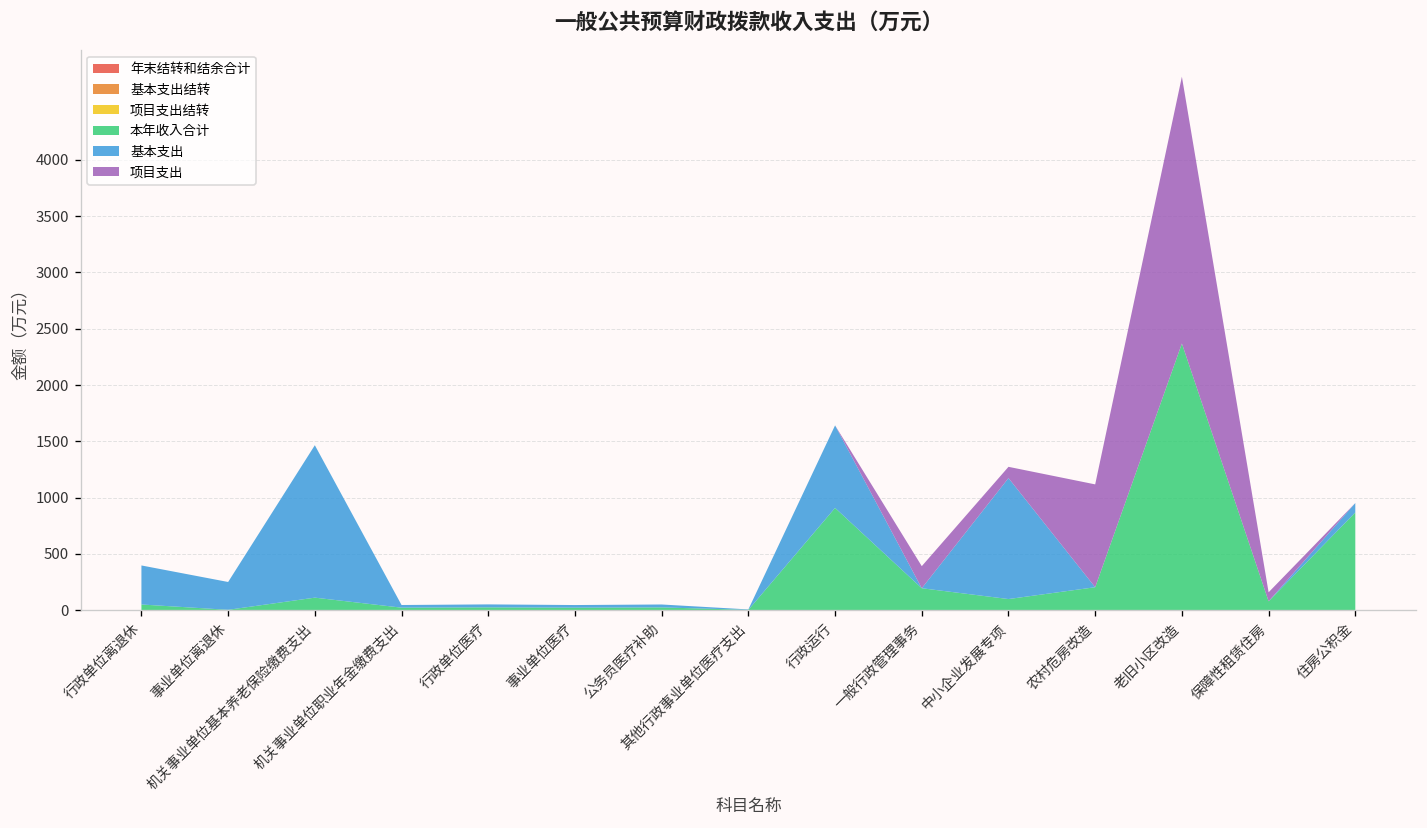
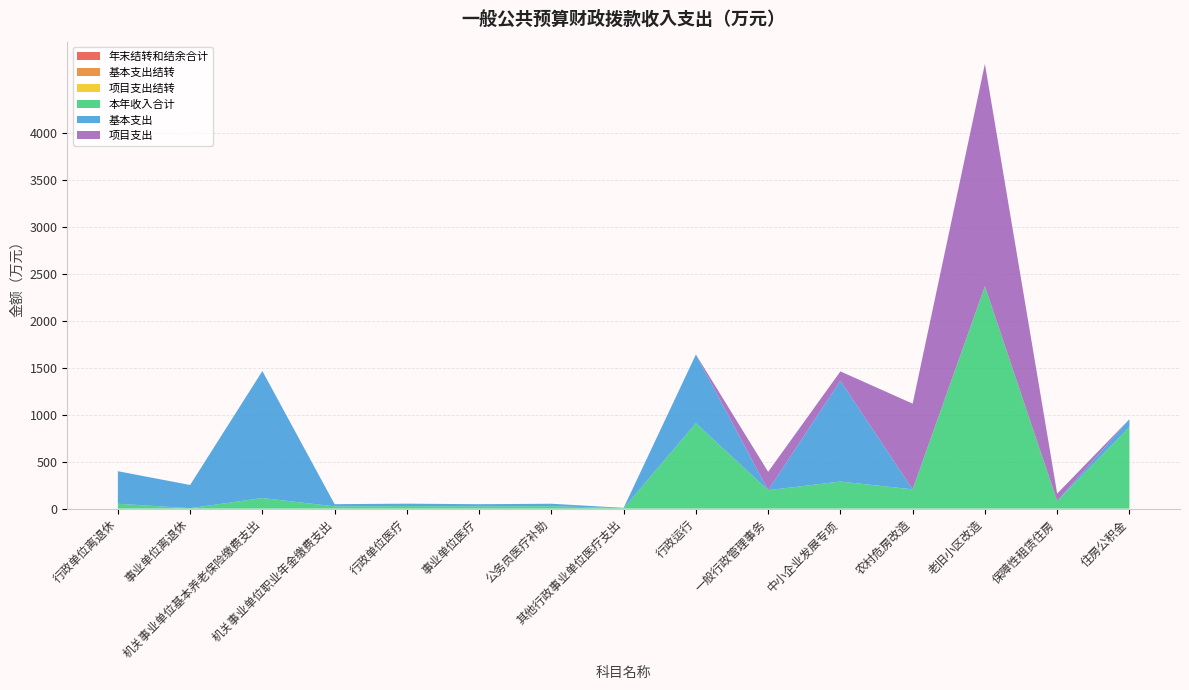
  {
    "项目支出结转": {
      "行政单位离退休": 0,
      "机关事业单位基本养老保险缴费支出": 0,
      "行政运行": 0,
      "一般行政管理事务": 0,
      "中小企业发展专项": 0,
      "农村危房改造": 0,
      "老旧小区改造": 0,
      "保障性租赁住房": 0,
      "住房公积金": 0
    },
    "本年收入合计": {
      "行政单位离退休": 100,
      "机关事业单位基本养老保险缴费支出": 100,
      "行政运行": 900,
-     "中小企业发展专项": 100,
+     "中小企业发展专项": 300,
      "住房公积金": 900
    },
    "基本支出": {
      "中小企业发展专项": 1100
    },
    "项目支出": {
      "一般行政管理事务": 200,
      "中小企业发展专项": 100,
      "农村危房改造": 900,
      "老旧小区改造": 2400,
      "保障性租赁住房": 100
    }
  }
